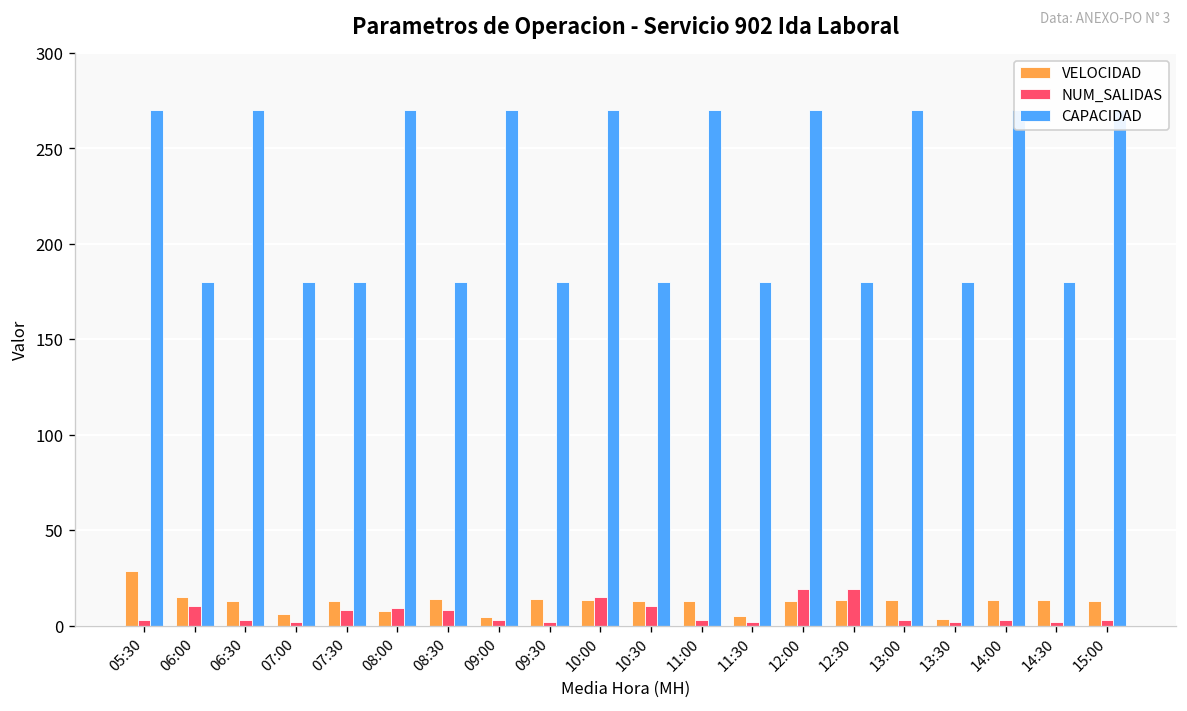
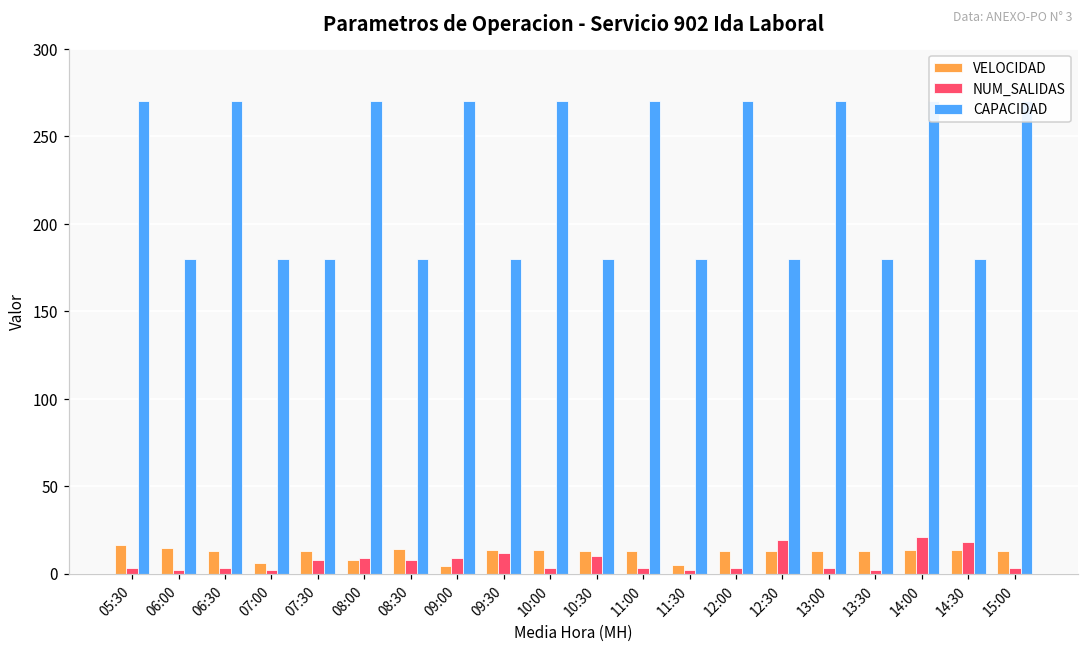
  {
    "VELOCIDAD": {
-     "05:30": 29,
+     "05:30": 16,
      "06:00": 15,
      "06:30": 13,
      "07:00": 6,
      "07:30": 13,
      "08:00": 8,
      "08:30": 14,
      "09:00": 5,
      "09:30": 14,
      "10:00": 13,
      "10:30": 13,
      "11:00": 13,
      "11:30": 5,
      "12:00": 13,
      "12:30": 13,
      "13:00": 13,
-     "13:30": 3,
+     "13:30": 13,
      "14:00": 13,
      "14:30": 13,
      "15:00": 13
    },
    "NUM_SALIDAS": {
      "05:30": 3,
-     "06:00": 10,
+     "06:00": 2,
      "06:30": 3,
      "07:00": 2,
      "07:30": 8,
      "08:00": 9,
      "08:30": 8,
-     "09:00": 3,
-     "09:30": 2,
-     "10:00": 15,
+     "09:00": 9,
+     "09:30": 12,
+     "10:00": 3,
      "10:30": 10,
      "11:00": 3,
      "11:30": 2,
-     "12:00": 19,
+     "12:00": 3,
      "12:30": 19,
      "13:00": 3,
      "13:30": 2,
-     "14:00": 3,
-     "14:30": 2,
+     "14:00": 21,
+     "14:30": 18,
      "15:00": 3
    },
    "CAPACIDAD": {
      "05:30": 270,
      "06:00": 180,
      "06:30": 270,
      "07:00": 180,
      "07:30": 180,
      "08:00": 270,
      "08:30": 180,
      "09:00": 270,
      "09:30": 180,
      "10:00": 270,
      "10:30": 180,
      "11:00": 270,
      "11:30": 180,
      "12:00": 270,
      "12:30": 180,
      "13:00": 270,
      "13:30": 180,
      "14:30": 180
    }
  }
